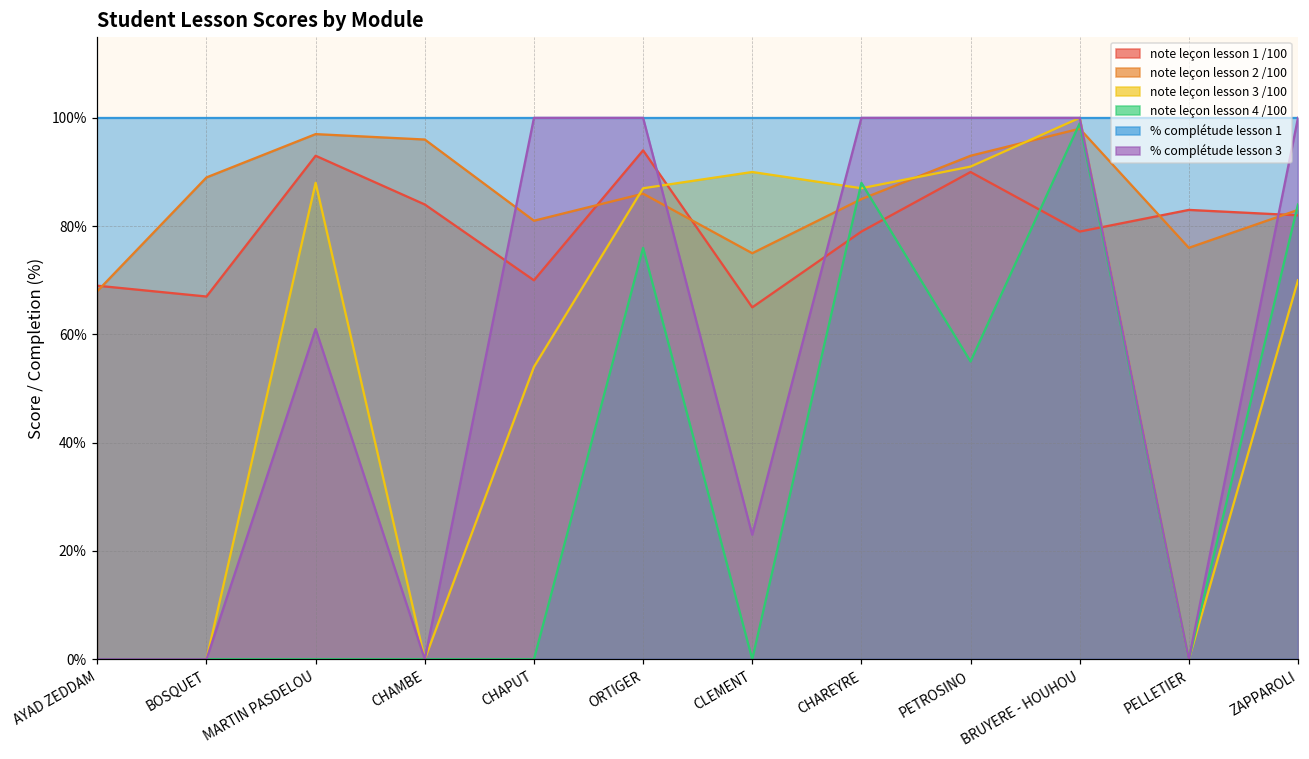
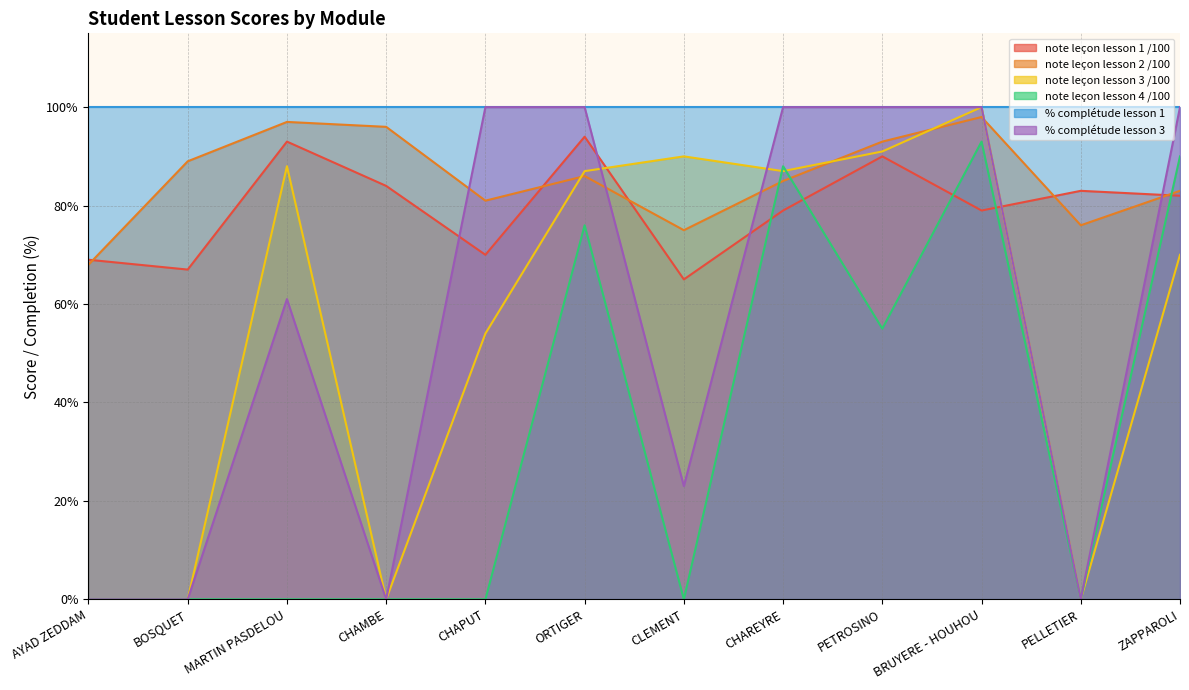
  {
    "note leçon lesson 4 /100": {
      "MARTIN PASDELOU": "0%",
      "CHAPUT": "0%",
      "ORTIGER": "76%",
      "CLEMENT": "0%",
      "CHAREYRE": "88%",
      "PETROSINO": "55%",
-     "BRUYERE - HOUHOU": "99%",
-     "ZAPPAROLI": "84%"
+     "BRUYERE - HOUHOU": "93%",
+     "ZAPPAROLI": "90%"
    },
    "% complétude lesson 1": {
      "AYAD ZEDDAM": "100%",
      "BOSQUET": "100%",
      "MARTIN PASDELOU": "100%",
      "CHAMBE": "100%",
      "CLEMENT": "100%"
    },
    "% complétude lesson 3": {
      "MARTIN PASDELOU": "61%",
      "CLEMENT": "23%"
    }
  }
